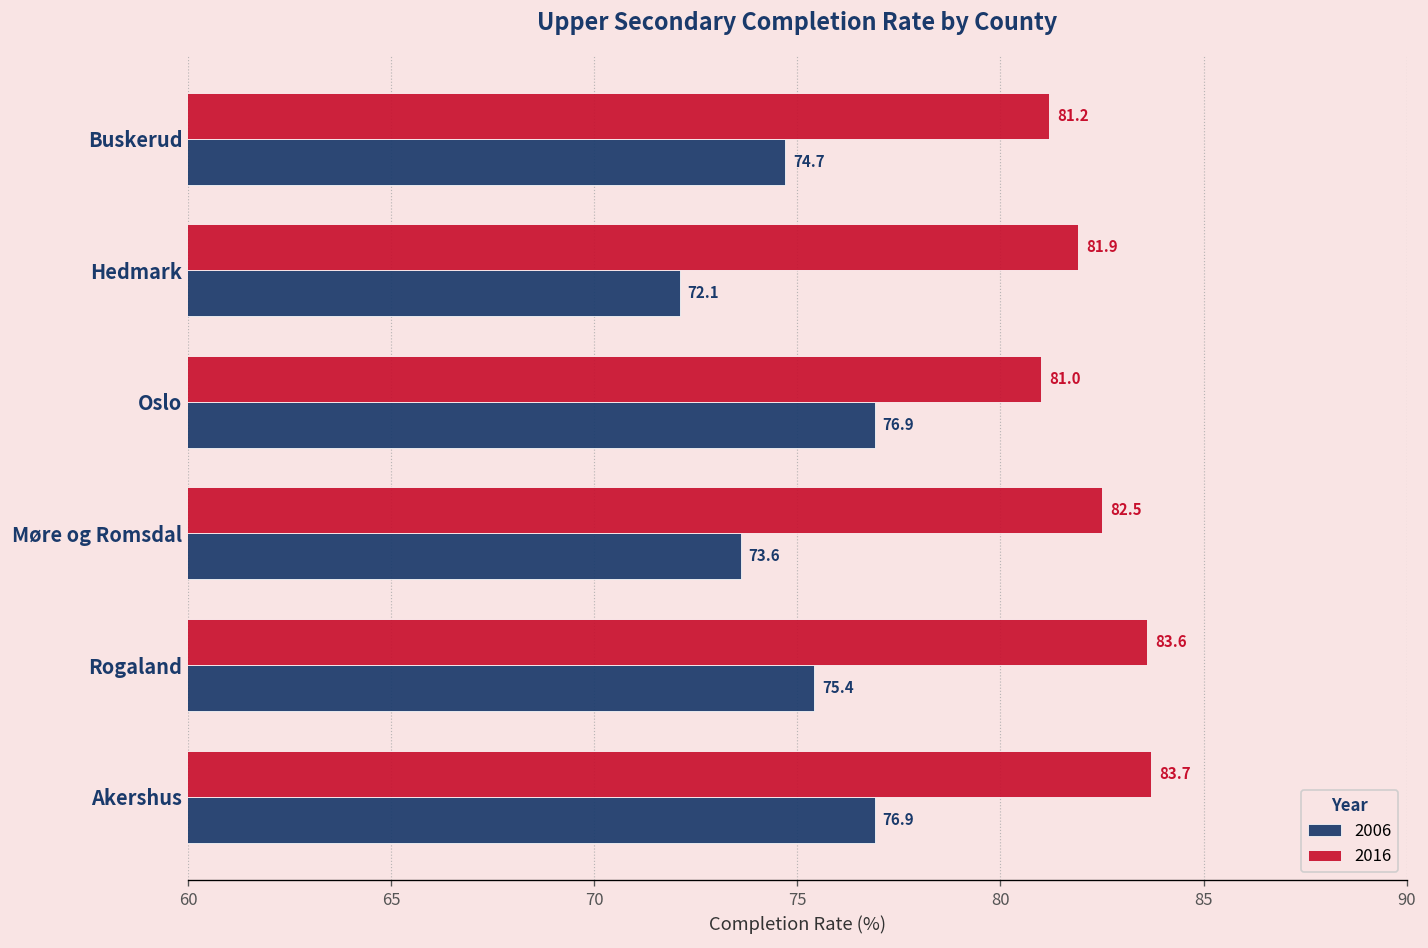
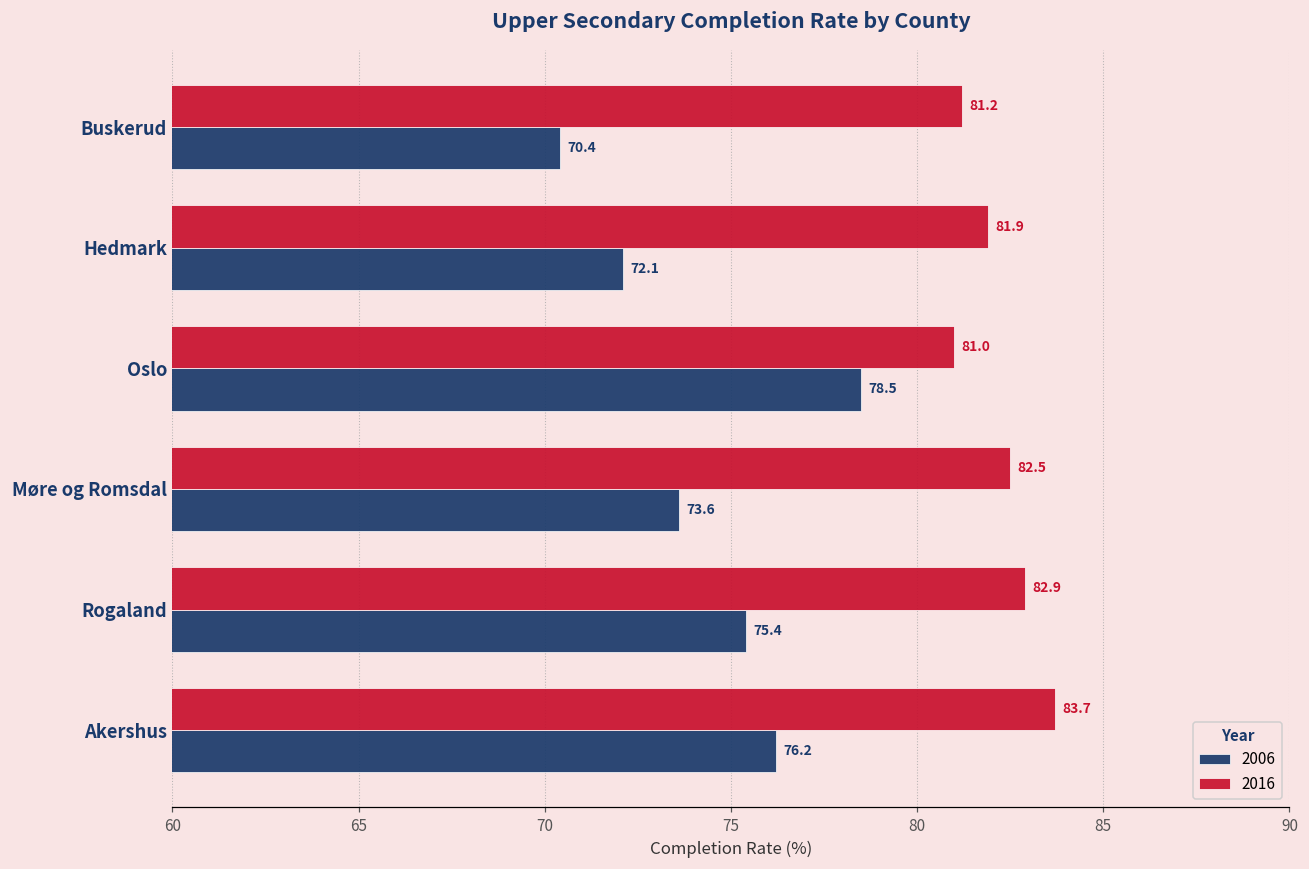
  {
    "2006": {
-     "Buskerud": 74.7,
+     "Buskerud": 70.4,
      "Hedmark": 72.1,
-     "Oslo": 76.9,
+     "Oslo": 78.5,
      "Møre og Romsdal": 73.6,
      "Rogaland": 75.4,
-     "Akershus": 76.9
+     "Akershus": 76.2
    },
    "2016": {
      "Buskerud": 81.2,
      "Hedmark": 81.9,
      "Oslo": 81.0,
      "Møre og Romsdal": 82.5,
-     "Rogaland": 83.6,
+     "Rogaland": 82.9,
      "Akershus": 83.7
    }
  }
